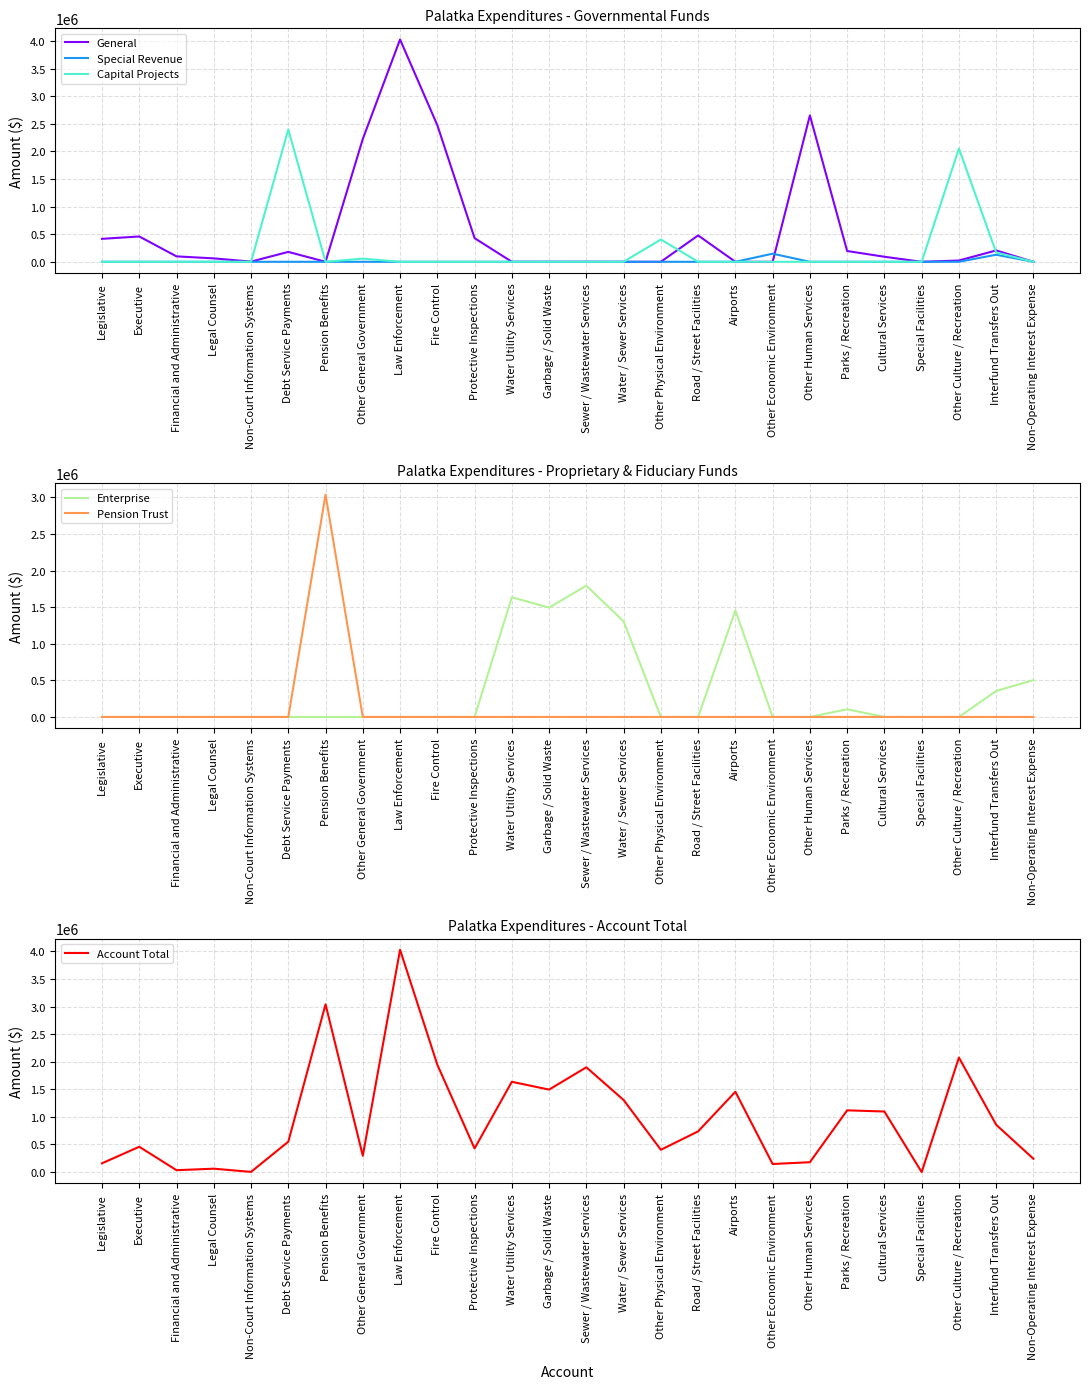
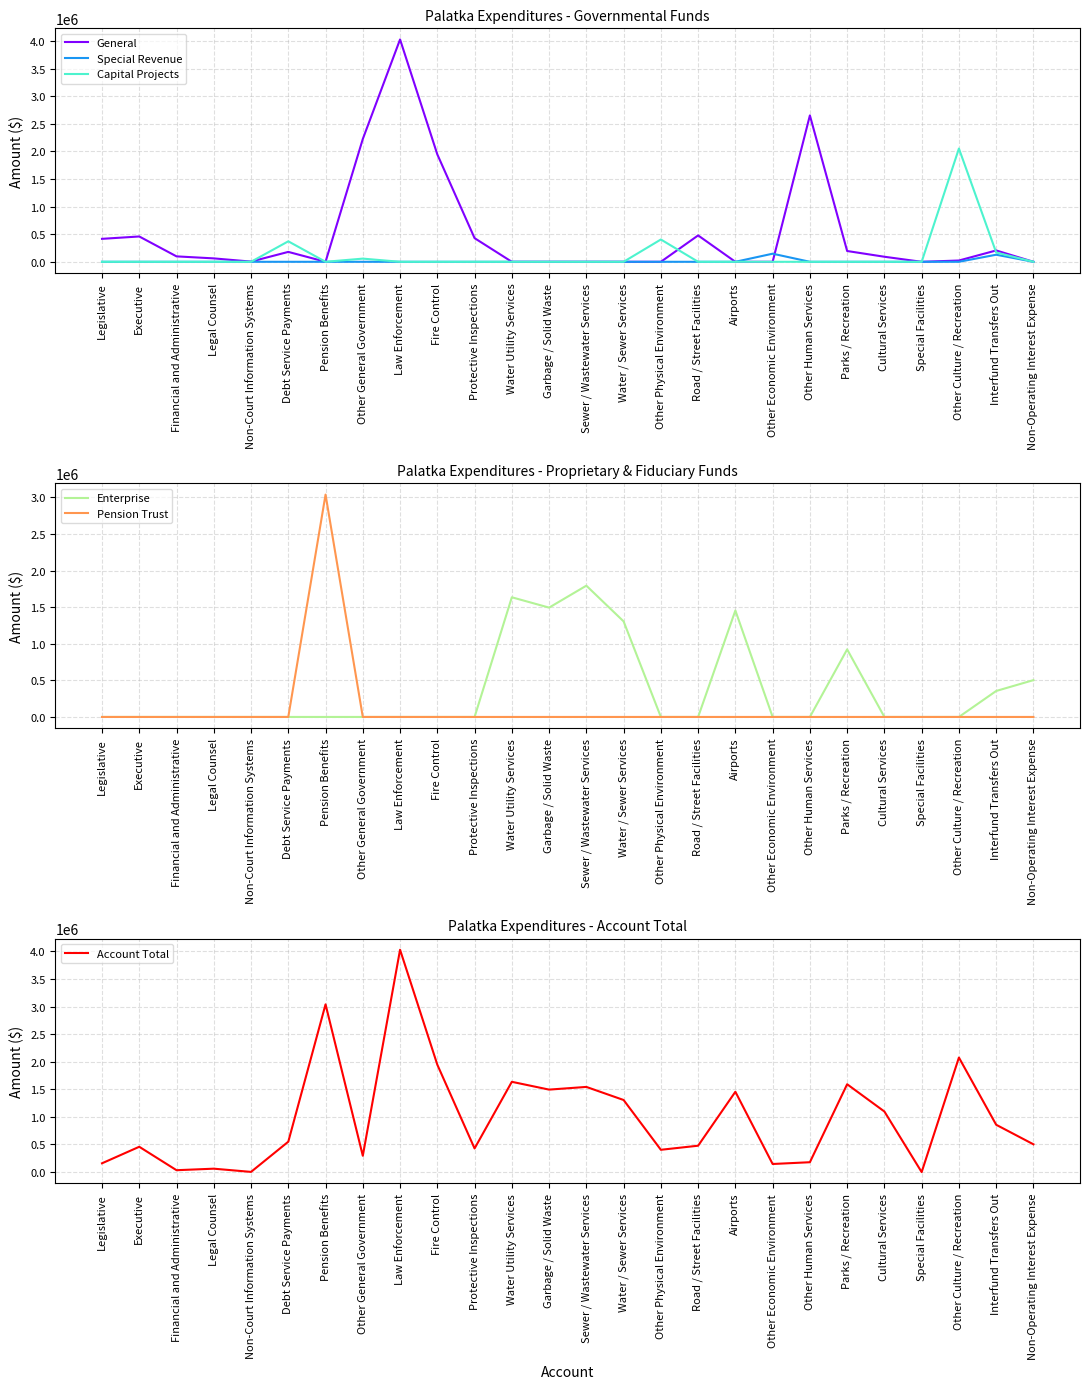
  {
    "Palatka Expenditures - Governmental Funds": {
      "General": {
        "Legislative": 400000,
        "Executive": 500000,
        "Financial and Administrative": 100000,
        "Legal Counsel": 100000,
        "Debt Service Payments": 200000,
        "Other General Government": 2200000,
        "Law Enforcement": 4000000,
-       "Fire Control": 2500000,
+       "Fire Control": 1900000,
        "Protective Inspections": 400000,
        "Road / Street Facilities": 500000,
        "Other Human Services": 2700000,
        "Parks / Recreation": 200000,
        "Cultural Services": 100000
      },
      "Special Revenue": {
        "Debt Service Payments": 0,
        "Other General Government": 0,
        "Other Economic Environment": 100000
      },
      "Capital Projects": {
-       "Debt Service Payments": 2400000,
+       "Debt Service Payments": 400000,
        "Other General Government": 100000,
        "Other Physical Environment": 400000,
        "Other Culture / Recreation": 2100000
      }
    },
    "Palatka Expenditures - Proprietary & Fiduciary Funds": {
      "Enterprise": {
        "Pension Benefits": 0,
        "Water Utility Services": 1600000,
        "Garbage / Solid Waste": 1500000,
        "Sewer / Wastewater Services": 1800000,
        "Water / Sewer Services": 1300000,
        "Airports": 1500000,
-       "Parks / Recreation": 100000,
+       "Parks / Recreation": 900000,
        "Interfund Transfers Out": 400000,
        "Non-Operating Interest Expense": 500000
      },
      "Pension Trust": {
        "Pension Benefits": 3000000,
        "Water Utility Services": 0,
        "Garbage / Solid Waste": 0,
        "Sewer / Wastewater Services": 0,
        "Water / Sewer Services": 0,
        "Airports": 0,
        "Parks / Recreation": 0,
        "Interfund Transfers Out": 0,
        "Non-Operating Interest Expense": 0
      }
    },
    "Palatka Expenditures - Account Total": {
      "Legislative": 200000,
      "Executive": 500000,
      "Financial and Administrative": 0,
      "Legal Counsel": 100000,
      "Non-Court Information Systems": 0,
      "Debt Service Payments": 600000,
      "Pension Benefits": 3000000,
      "Other General Government": 300000,
      "Law Enforcement": 4000000,
      "Fire Control": 1900000,
      "Protective Inspections": 400000,
      "Water Utility Services": 1600000,
      "Garbage / Solid Waste": 1500000,
-     "Sewer / Wastewater Services": 1900000,
+     "Sewer / Wastewater Services": 1500000,
      "Water / Sewer Services": 1300000,
      "Other Physical Environment": 400000,
-     "Road / Street Facilities": 700000,
+     "Road / Street Facilities": 500000,
      "Airports": 1500000,
      "Other Economic Environment": 100000,
      "Other Human Services": 200000,
-     "Parks / Recreation": 1100000,
+     "Parks / Recreation": 1600000,
      "Cultural Services": 1100000,
      "Special Facilities": 0,
      "Other Culture / Recreation": 2100000,
      "Interfund Transfers Out": 900000,
-     "Non-Operating Interest Expense": 200000
+     "Non-Operating Interest Expense": 500000
    }
  }
